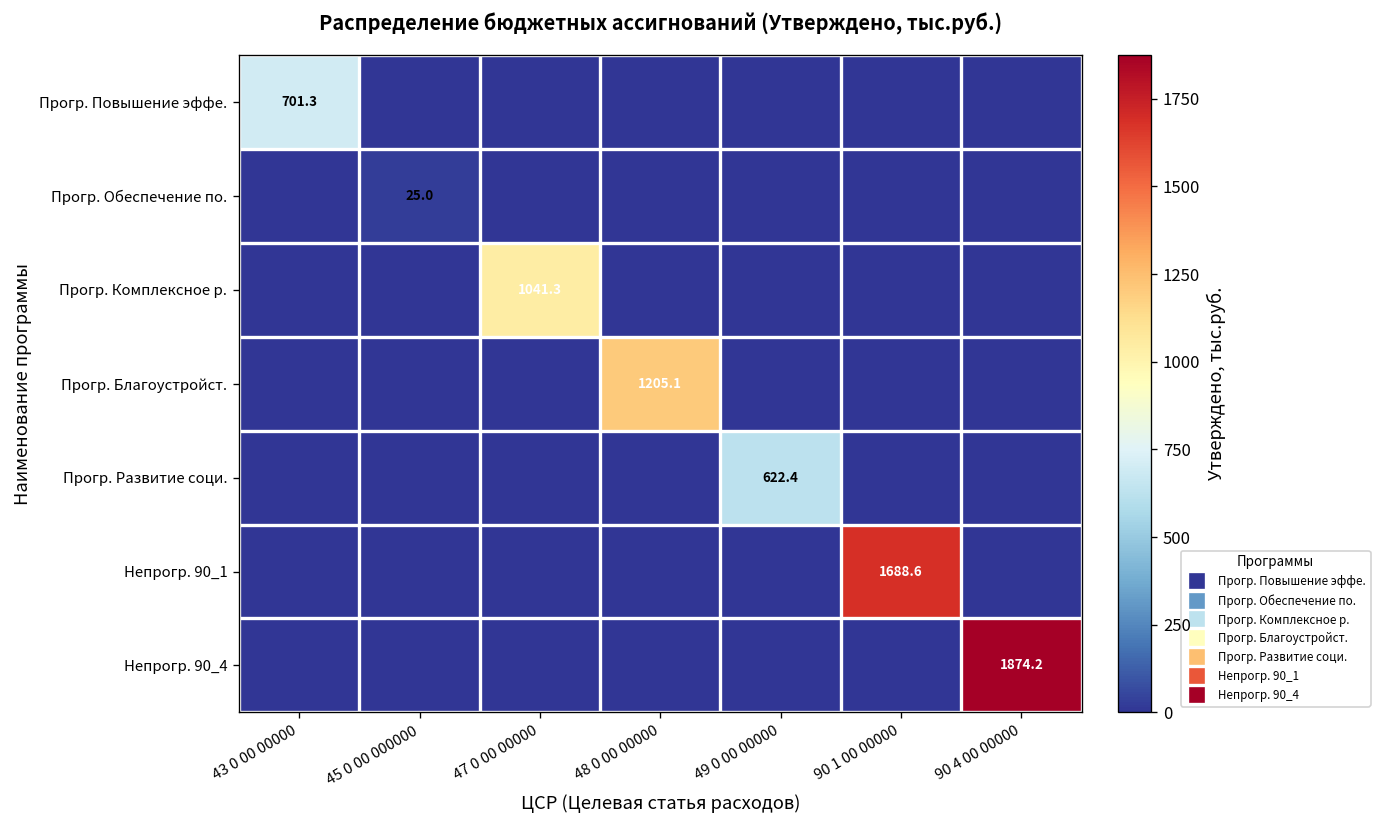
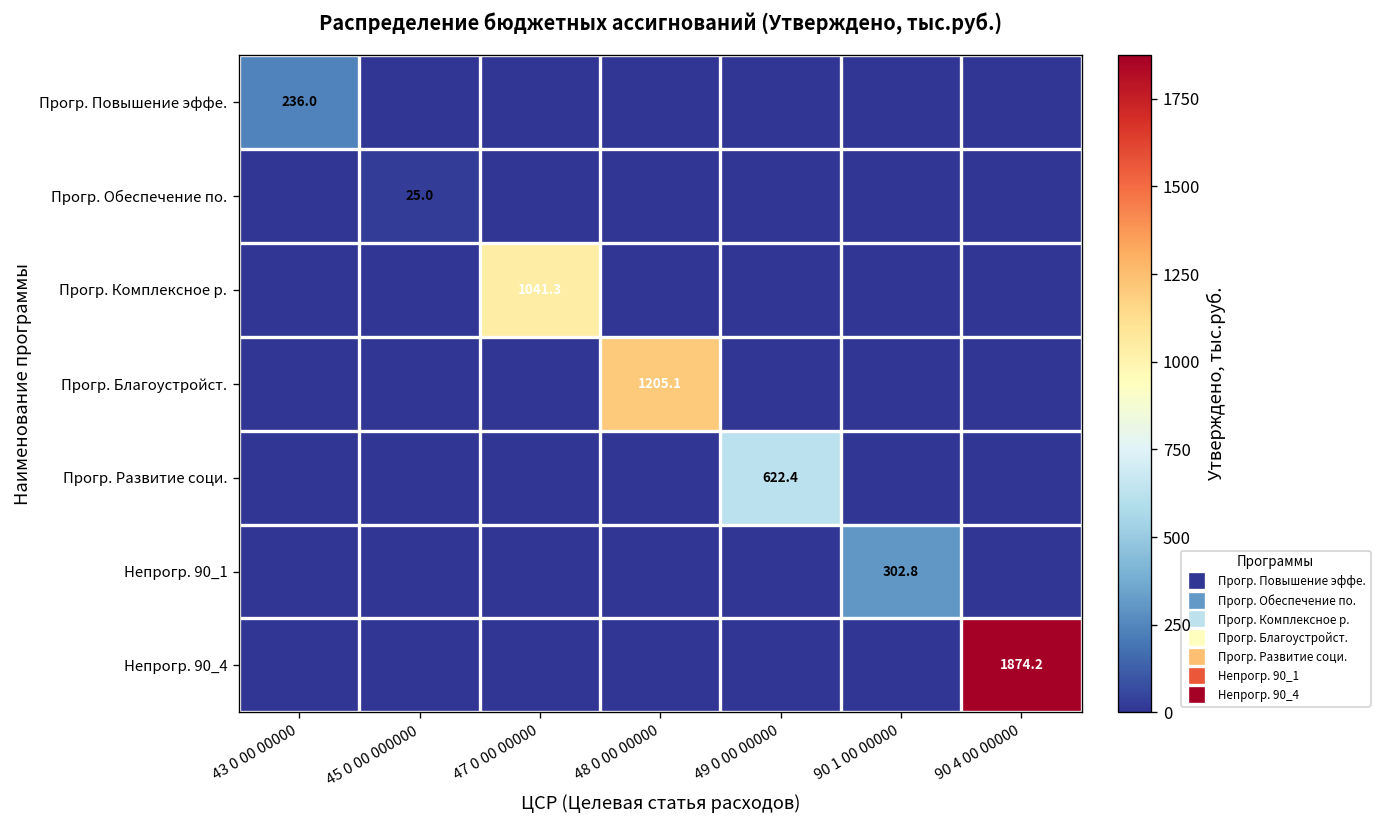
  {
    "Прогр. Повышение эффе.": {
-     "43 0 00 00000": 701.3
+     "43 0 00 00000": 236.0
    },
    "Прогр. Обеспечение по.": {
      "45 0 00 000000": 25.0
    },
    "Прогр. Комплексное р.": {
      "47 0 00 00000": 1041.3
    },
    "Прогр. Благоустройст.": {
      "48 0 00 00000": 1205.1
    },
    "Прогр. Развитие соци.": {
      "49 0 00 00000": 622.4
    },
    "Непрогр. 90_1": {
-     "90 1 00 00000": 1688.6
+     "90 1 00 00000": 302.8
    },
    "Непрогр. 90_4": {
      "90 4 00 00000": 1874.2
    }
  }
